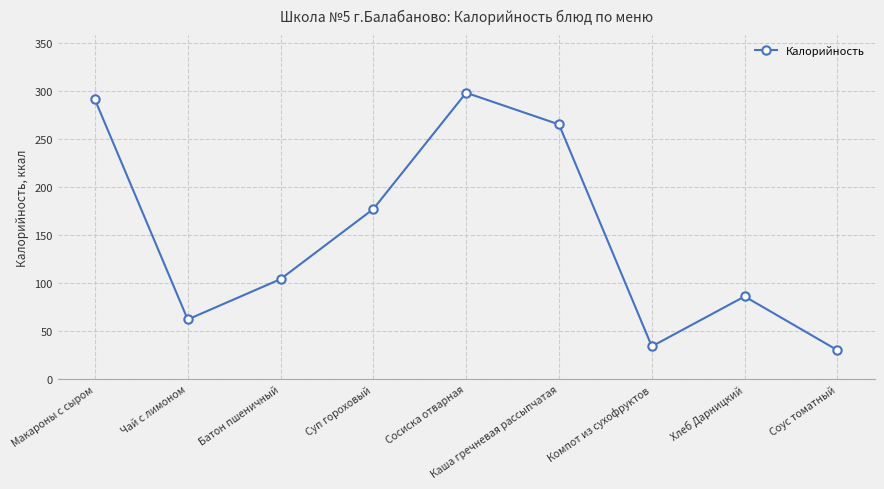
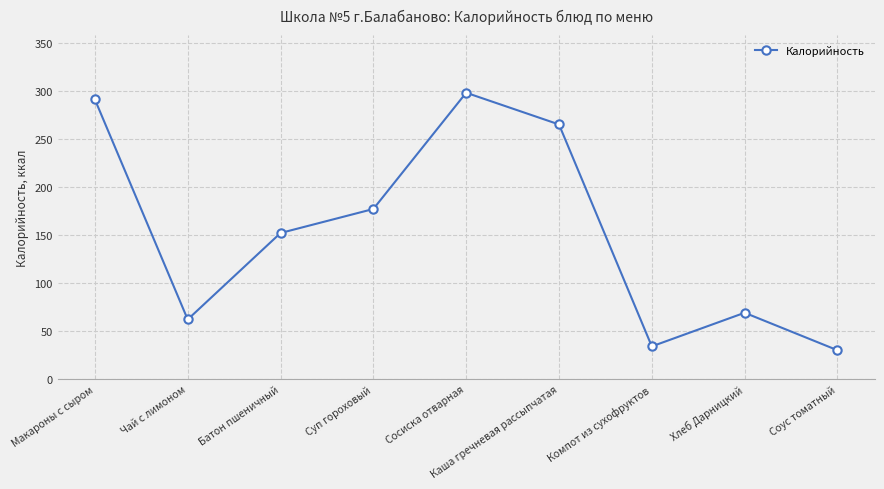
  {
    "Макароны с сыром": 290,
    "Чай с лимоном": 60,
-   "Батон пшеничный": 100,
+   "Батон пшеничный": 150,
    "Суп гороховый": 180,
    "Сосиска отварная": 300,
    "Каша гречневая рассыпчатая": 270,
    "Компот из сухофруктов": 30,
-   "Хлеб Дарницкий": 90,
+   "Хлеб Дарницкий": 70,
    "Соус томатный": 30
  }
